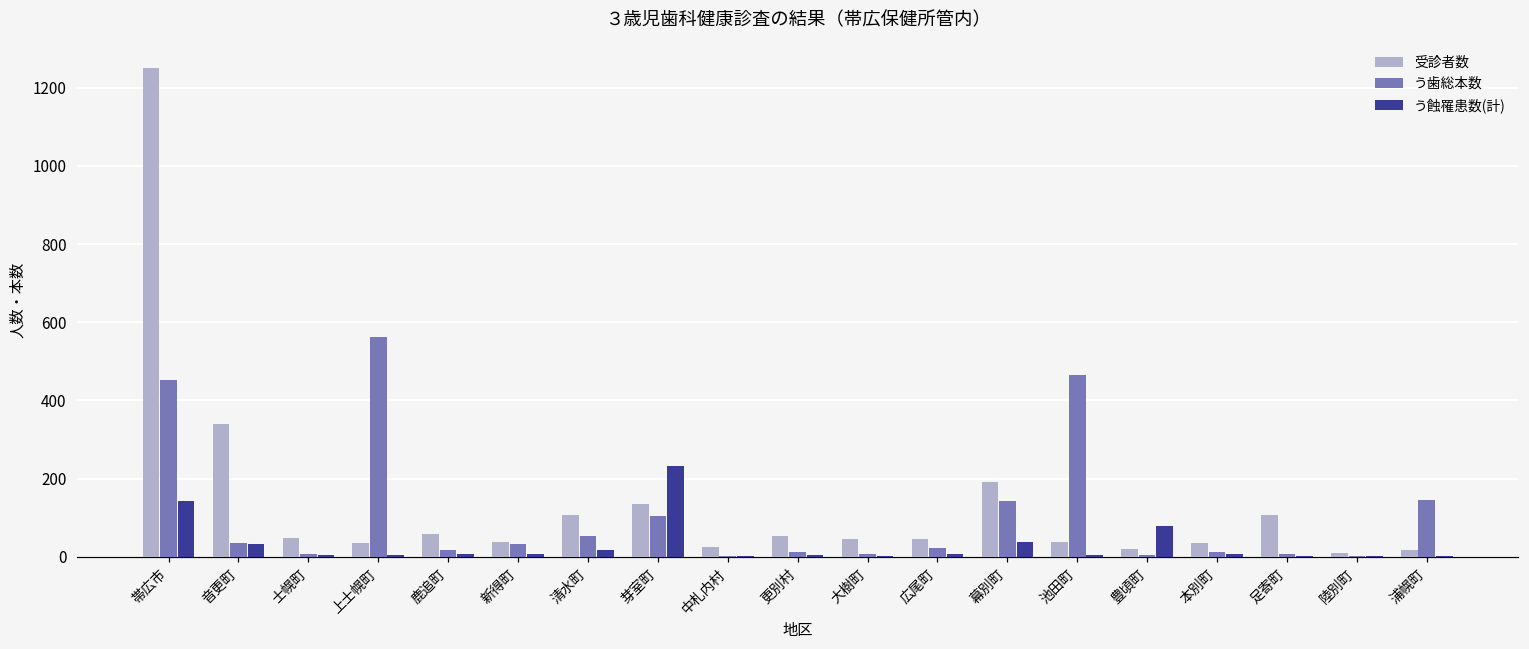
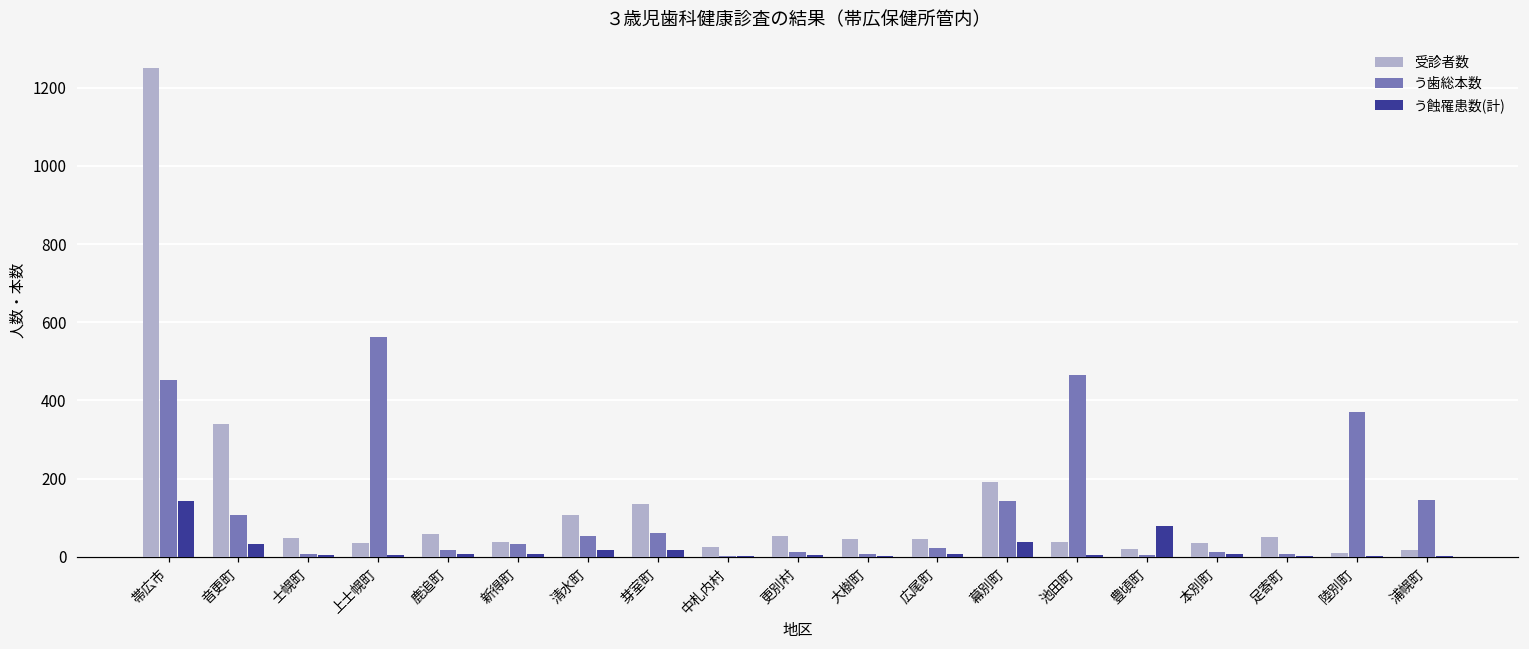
  {
    "受診者数": {
      "帯広市": 1250,
      "音更町": 340,
      "士幌町": 50,
      "上士幌町": 30,
      "鹿追町": 60,
      "新得町": 40,
      "清水町": 110,
      "芽室町": 140,
      "中札内村": 20,
      "更別村": 50,
      "大樹町": 50,
      "広尾町": 50,
      "幕別町": 190,
      "池田町": 40,
      "豊頃町": 20,
      "本別町": 30,
-     "足寄町": 110,
+     "足寄町": 50,
      "陸別町": 10,
      "浦幌町": 20
    },
    "う歯総本数": {
      "帯広市": 450,
-     "音更町": 40,
+     "音更町": 110,
      "上士幌町": 560,
      "鹿追町": 20,
      "新得町": 30,
      "清水町": 50,
-     "芽室町": 100,
+     "芽室町": 60,
      "更別村": 10,
      "広尾町": 20,
      "幕別町": 140,
      "池田町": 470,
      "本別町": 10,
      "足寄町": 10,
-     "陸別町": 0,
+     "陸別町": 370,
      "浦幌町": 150
    },
    "う蝕罹患数(計)": {
      "帯広市": 140,
      "音更町": 30,
      "鹿追町": 10,
      "清水町": 20,
-     "芽室町": 230,
+     "芽室町": 20,
      "広尾町": 10,
      "幕別町": 40,
      "豊頃町": 80
    }
  }
